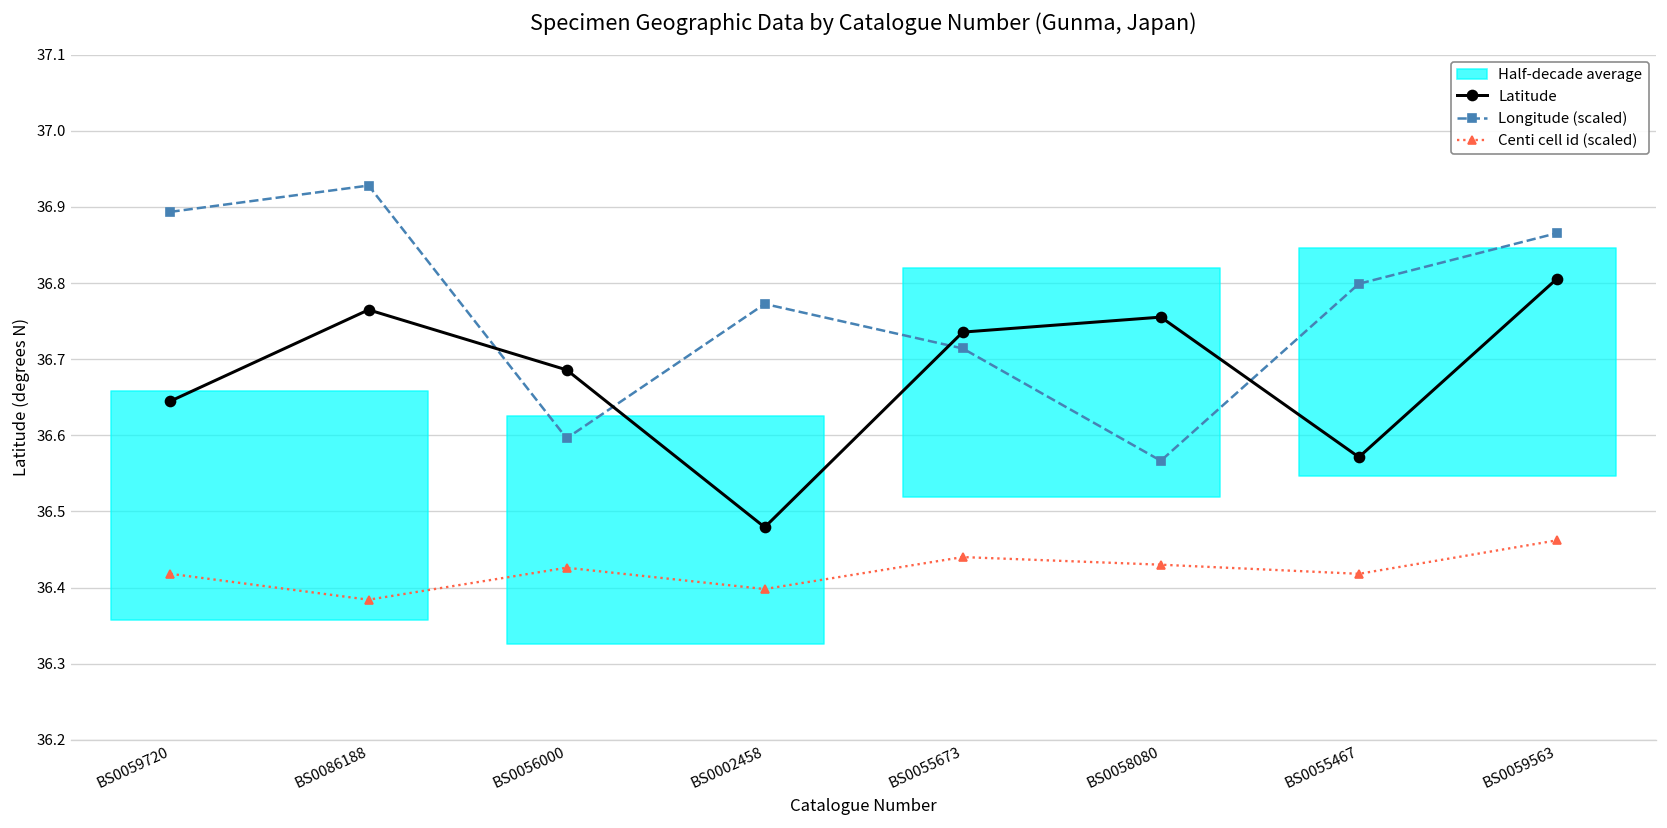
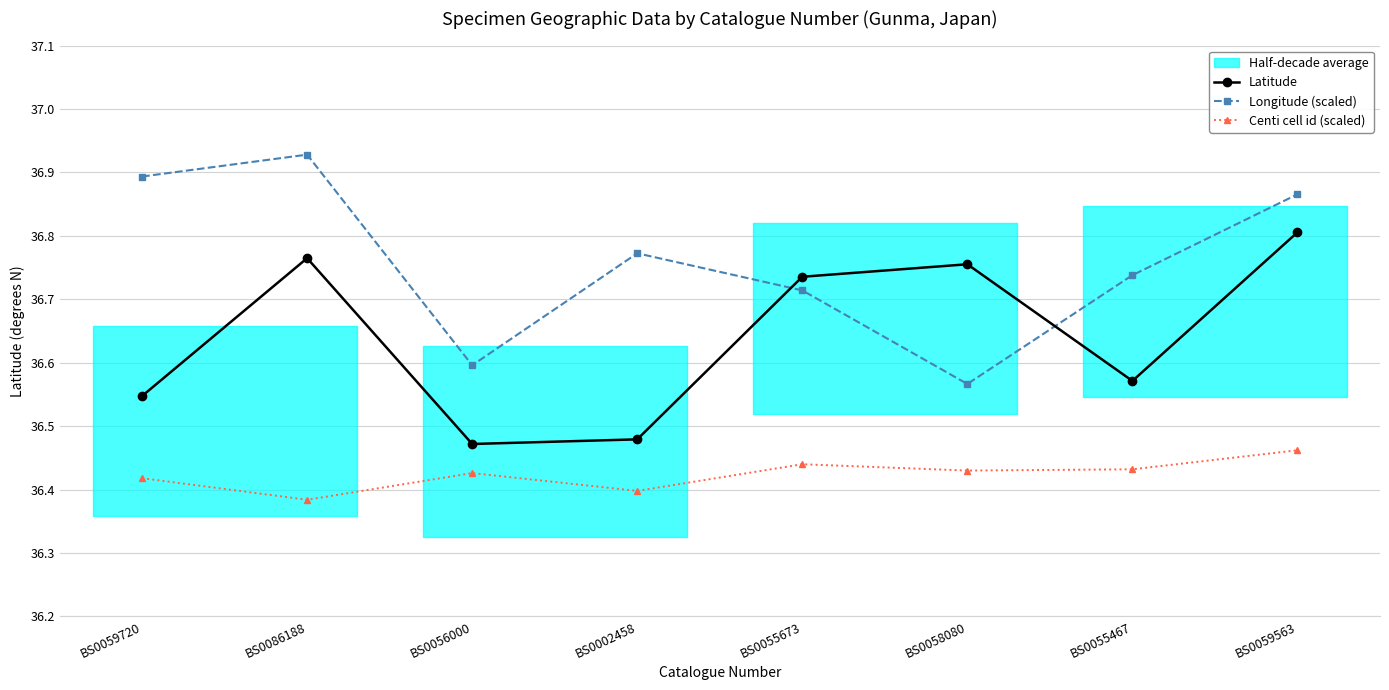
  {
    "Latitude": {
-     "BS0059720": 36.64,
+     "BS0059720": 36.55,
      "BS0086188": 36.76,
-     "BS0056000": 36.69,
+     "BS0056000": 36.47,
      "BS0002458": 36.48,
      "BS0055673": 36.74,
      "BS0058080": 36.76,
      "BS0055467": 36.57,
      "BS0059563": 36.81
    },
    "Longitude (scaled)": {
      "BS0059720": 36.89,
      "BS0086188": 36.93,
      "BS0056000": 36.60,
      "BS0002458": 36.77,
      "BS0055673": 36.71,
      "BS0058080": 36.57,
-     "BS0055467": 36.80,
+     "BS0055467": 36.74,
      "BS0059563": 36.87
    },
    "Centi cell id (scaled)": {
      "BS0059720": 36.42,
      "BS0086188": 36.38,
      "BS0056000": 36.43,
      "BS0002458": 36.40,
      "BS0055673": 36.44,
      "BS0058080": 36.43,
-     "BS0055467": 36.42,
+     "BS0055467": 36.43,
      "BS0059563": 36.46
    }
  }
